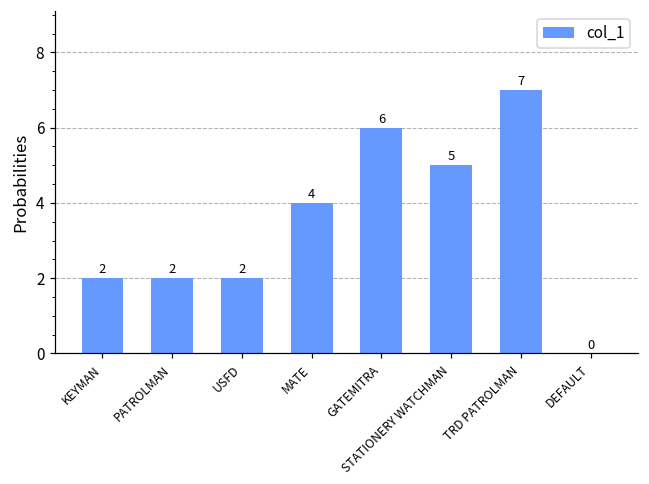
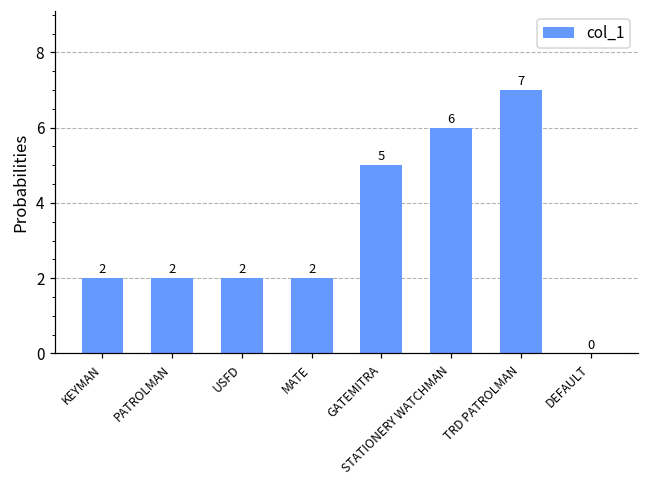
  {
    "KEYMAN": 2,
    "PATROLMAN": 2,
    "USFD": 2,
-   "MATE": 4,
-   "GATEMITRA": 6,
-   "STATIONERY WATCHMAN": 5,
+   "MATE": 2,
+   "GATEMITRA": 5,
+   "STATIONERY WATCHMAN": 6,
    "TRD PATROLMAN": 7,
    "DEFAULT": 0
  }
